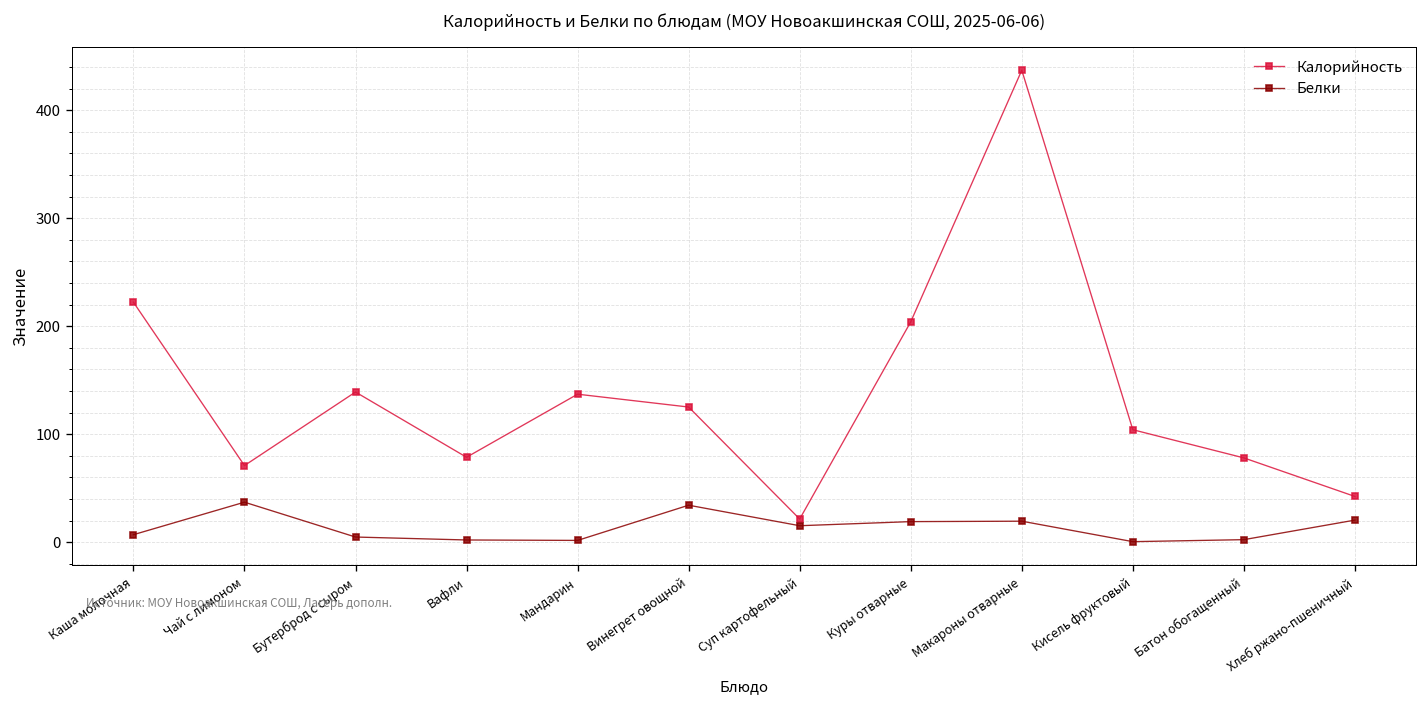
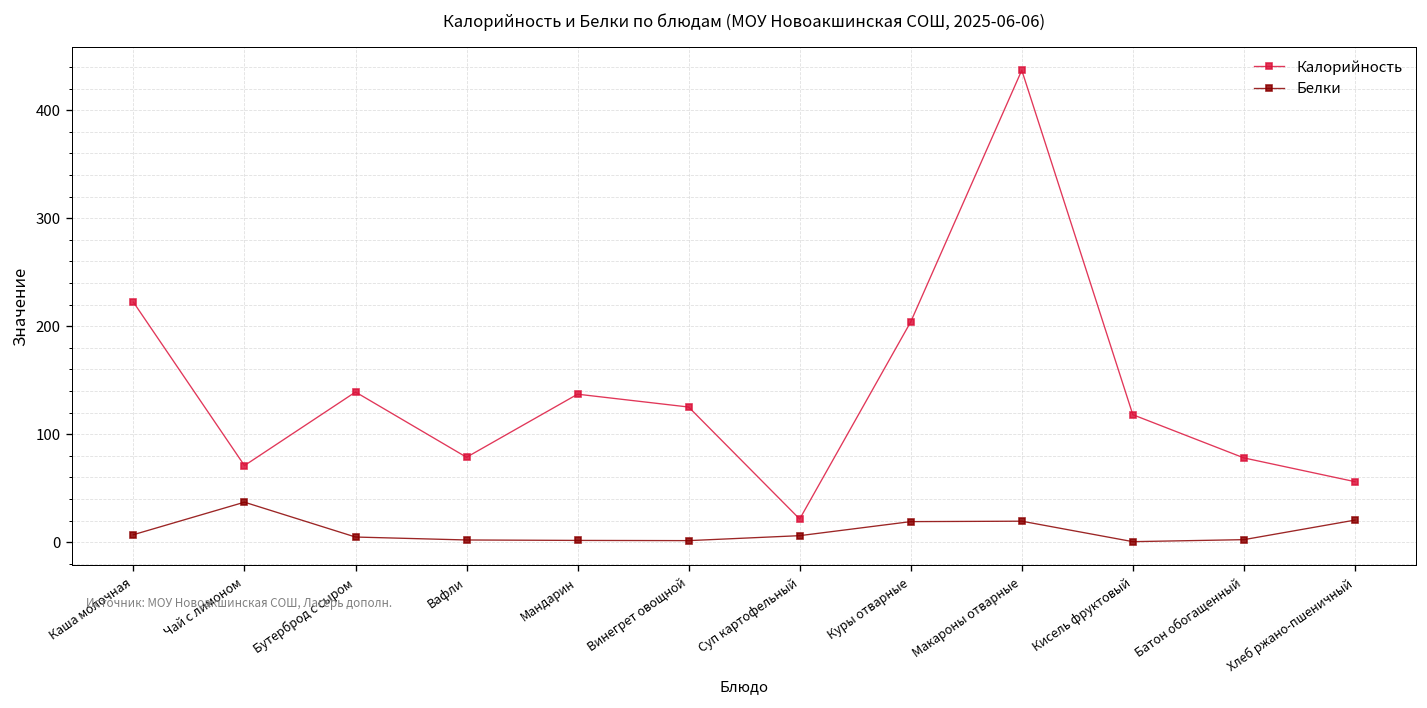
  {
    "Калорийность": {
      "Каша молочная": 220,
      "Чай с лимоном": 70,
      "Бутерброд с сыром": 140,
      "Вафли": 80,
      "Мандарин": 140,
      "Винегрет овощной": 130,
      "Суп картофельный": 20,
      "Куры отварные": 200,
      "Макароны отварные": 440,
-     "Кисель фруктовый": 100,
+     "Кисель фруктовый": 120,
      "Батон обогащенный": 80,
-     "Хлеб ржано-пшеничный": 40
+     "Хлеб ржано-пшеничный": 60
    },
    "Белки": {
      "Каша молочная": 10,
      "Чай с лимоном": 40,
      "Бутерброд с сыром": 0,
      "Вафли": 0,
      "Мандарин": 0,
-     "Винегрет овощной": 30,
-     "Суп картофельный": 20,
+     "Винегрет овощной": 0,
+     "Суп картофельный": 10,
      "Куры отварные": 20,
      "Макароны отварные": 20,
      "Кисель фруктовый": 0,
      "Батон обогащенный": 0,
      "Хлеб ржано-пшеничный": 20
    }
  }
